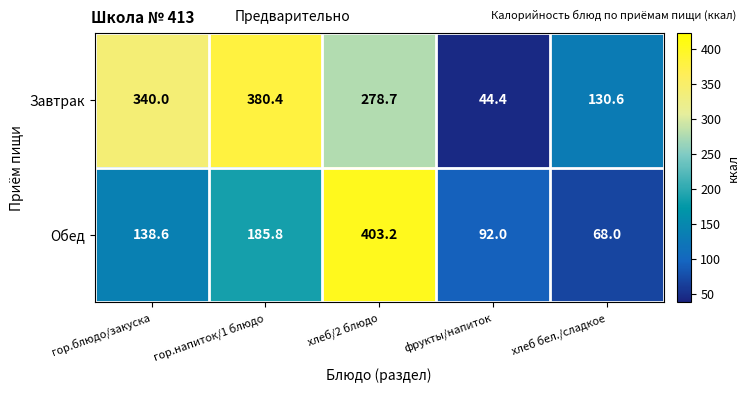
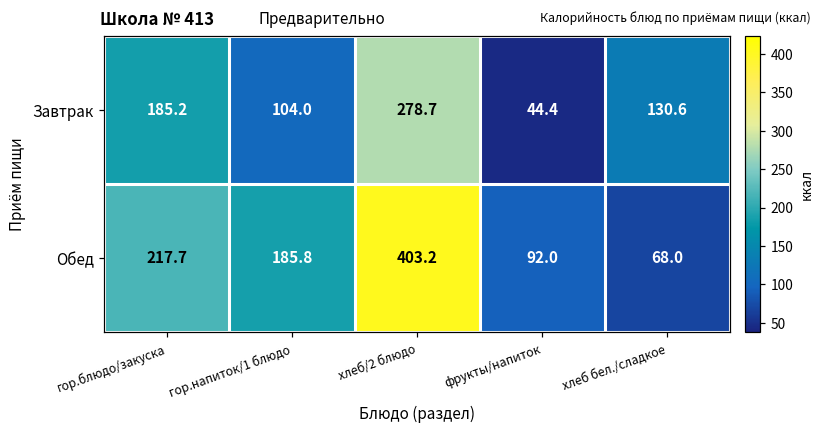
  {
    "Завтрак": {
-     "гор.блюдо/закуска": 340.0,
-     "гор.напиток/1 блюдо": 380.4,
+     "гор.блюдо/закуска": 185.2,
+     "гор.напиток/1 блюдо": 104.0,
      "хлеб/2 блюдо": 278.7,
      "фрукты/напиток": 44.4,
      "хлеб бел./сладкое": 130.6
    },
    "Обед": {
-     "гор.блюдо/закуска": 138.6,
+     "гор.блюдо/закуска": 217.7,
      "гор.напиток/1 блюдо": 185.8,
      "хлеб/2 блюдо": 403.2,
      "фрукты/напиток": 92.0,
      "хлеб бел./сладкое": 68.0
    }
  }
